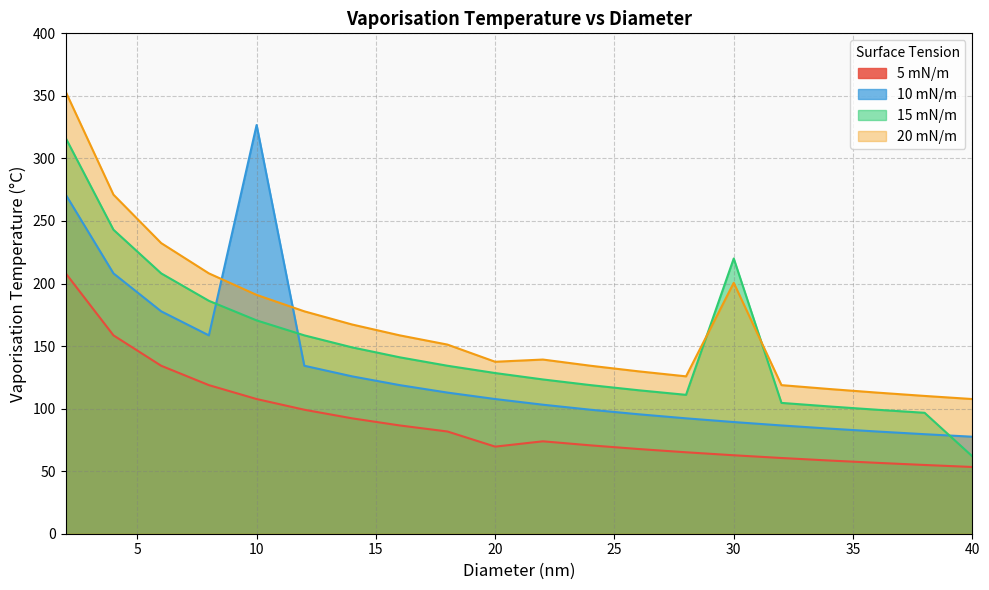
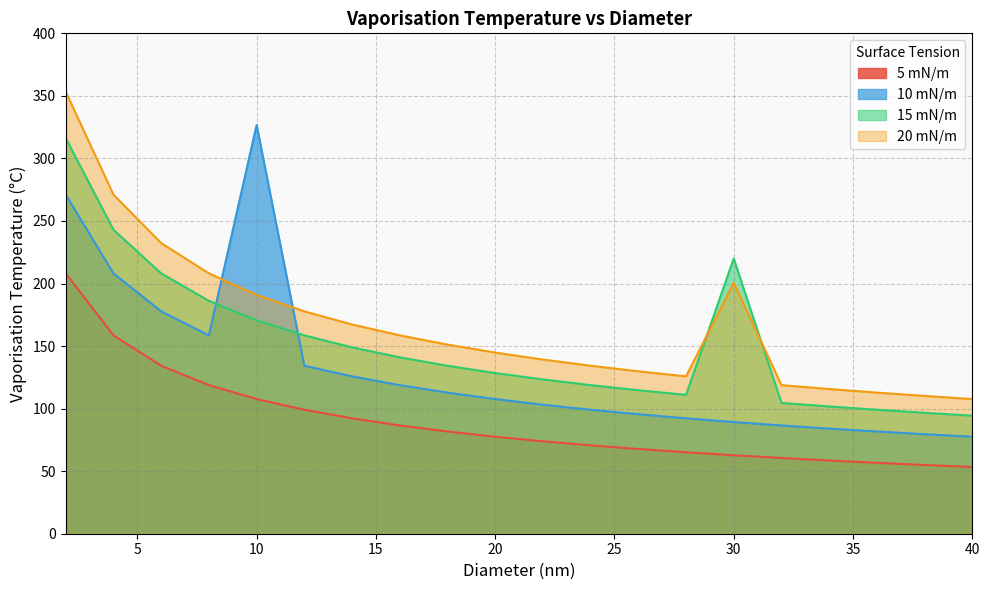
  {
    "5 mN/m": {
      "10": 108,
-     "20": 70,
+     "20": 78,
      "30": 63,
      "40": 53
    },
    "10 mN/m": {
      "10": 327,
      "20": 108,
      "30": 89,
      "40": 78
    },
    "15 mN/m": {
      "10": 171,
      "20": 128,
      "30": 220,
-     "40": 62
+     "40": 94
    },
    "20 mN/m": {
      "10": 191,
-     "20": 137,
+     "20": 145,
      "30": 201,
      "40": 108
    }
  }
